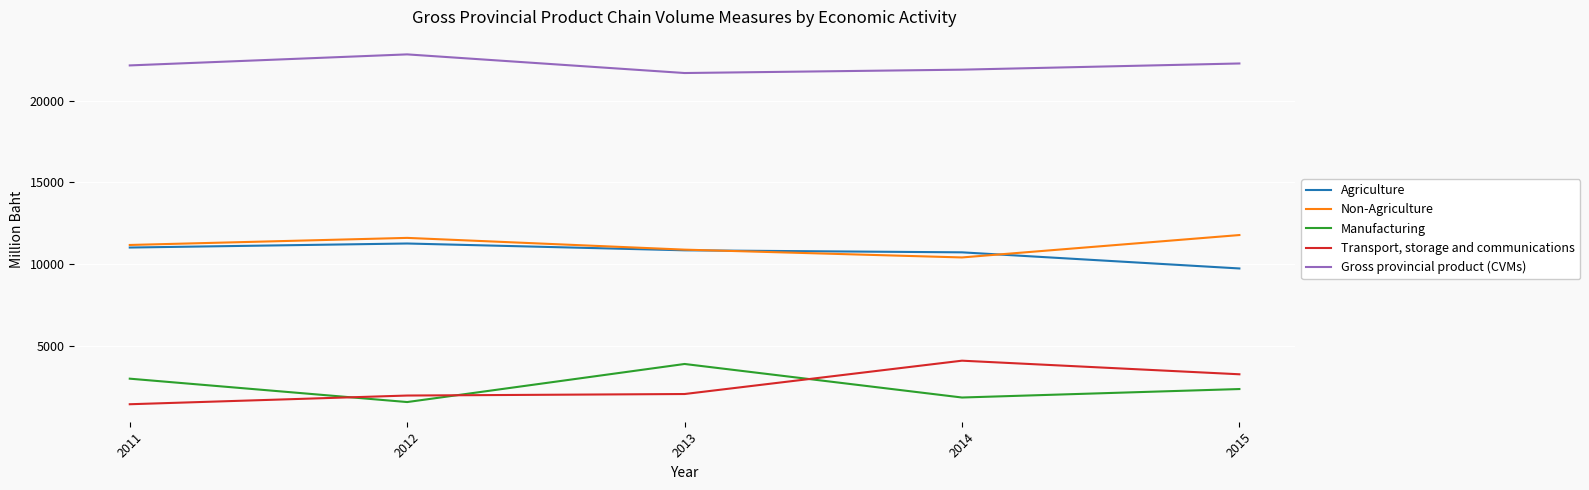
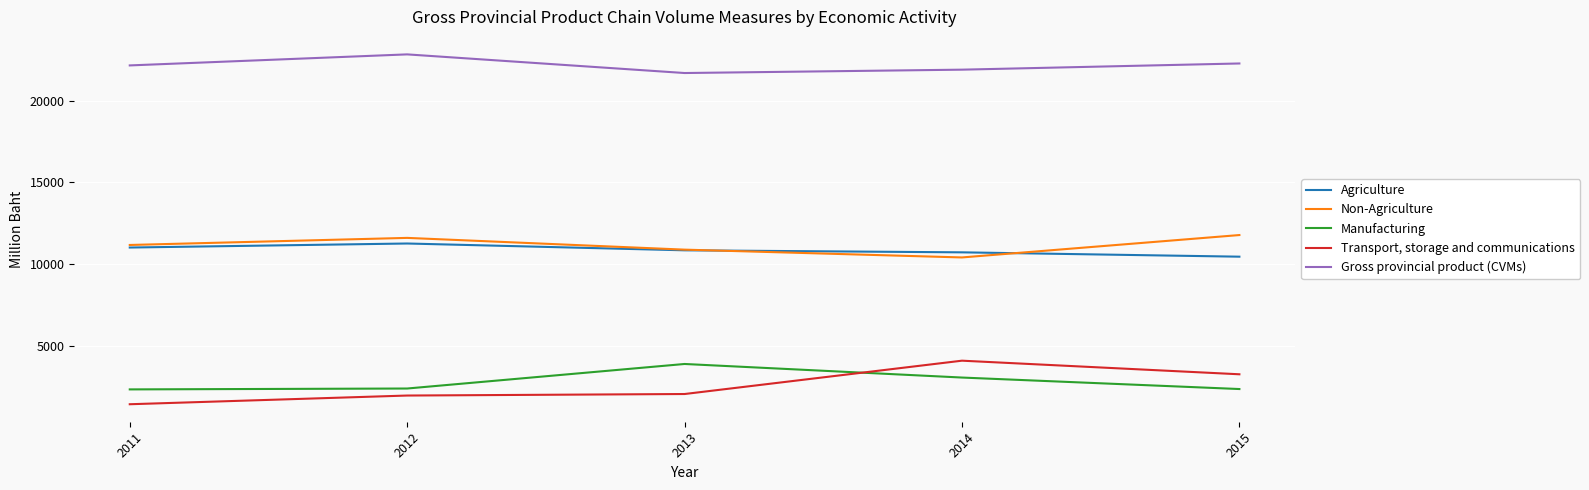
  {
    "Agriculture": {
      "2012": 11300,
      "2014": 10700,
-     "2015": 9700
+     "2015": 10400
    },
    "Non-Agriculture": {
      "2012": 11600,
      "2014": 10400,
      "2015": 11800
    },
    "Manufacturing": {
-     "2011": 3000,
-     "2012": 1500,
+     "2011": 2300,
+     "2012": 2400,
      "2013": 3900,
-     "2014": 1800,
+     "2014": 3000,
      "2015": 2300
    },
    "Transport, storage and communications": {
      "2011": 1400,
      "2012": 1900,
      "2013": 2000,
      "2014": 4100,
      "2015": 3200
    },
    "Gross provincial product (CVMs)": {
      "2011": 22200,
      "2012": 22800,
      "2013": 21700,
      "2014": 21900,
      "2015": 22300
    }
  }
